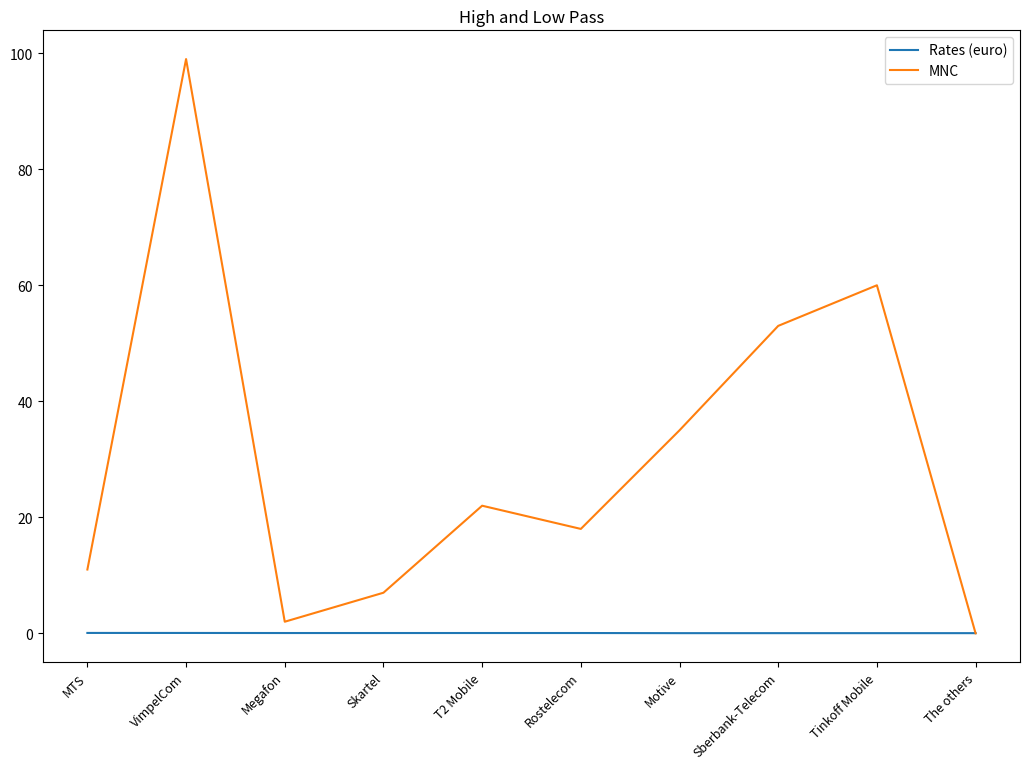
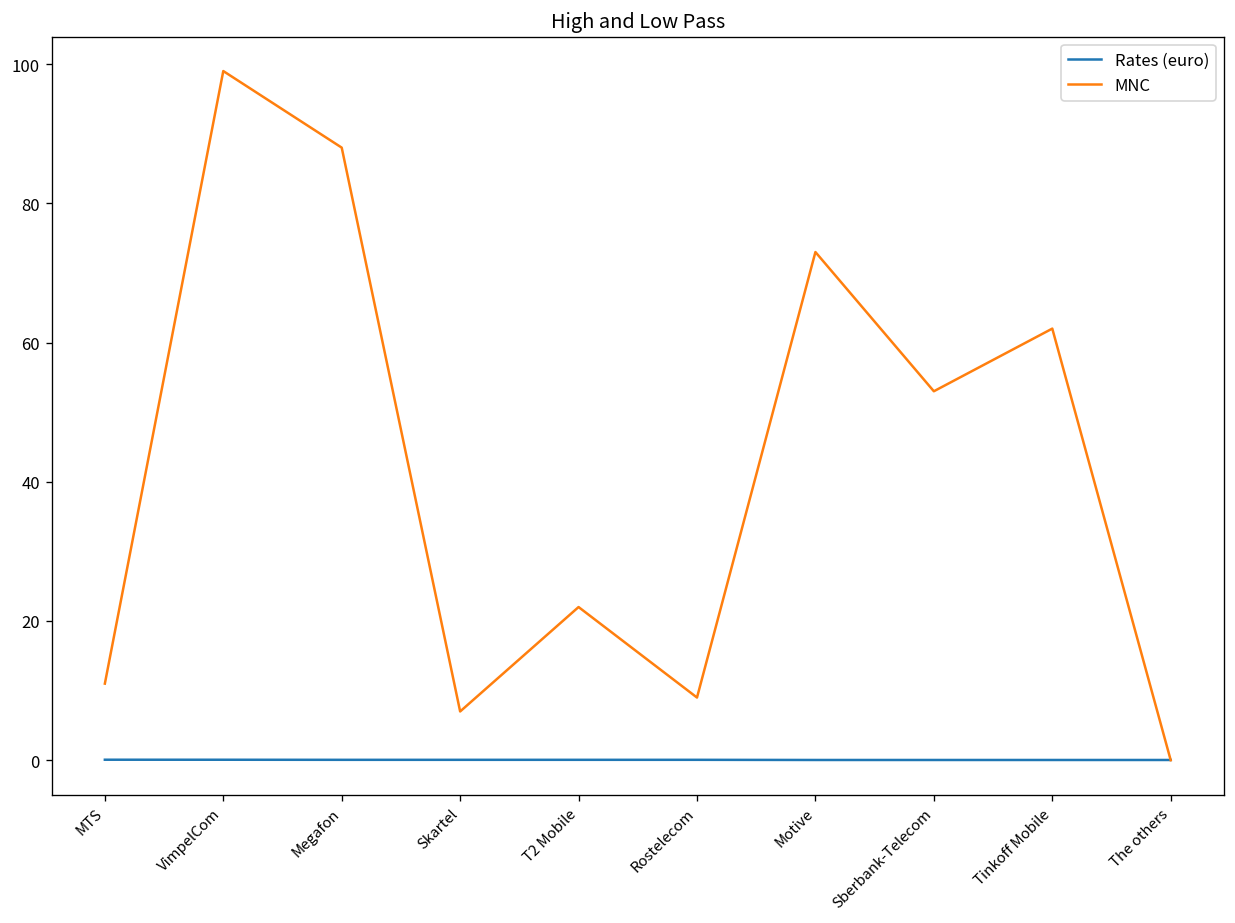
  {
    "Rates (euro)": {
      "MTS": 0,
      "VimpelCom": 0,
      "Megafon": 0,
      "Skartel": 0,
      "T2 Mobile": 0,
      "Rostelecom": 0,
      "Motive": 0,
      "Sberbank-Telecom": 0,
      "Tinkoff Mobile": 0
    },
    "MNC": {
      "MTS": 11,
      "VimpelCom": 99,
-     "Megafon": 2,
+     "Megafon": 88,
      "Skartel": 7,
      "T2 Mobile": 22,
-     "Rostelecom": 18,
-     "Motive": 35,
+     "Rostelecom": 9,
+     "Motive": 73,
      "Sberbank-Telecom": 53,
-     "Tinkoff Mobile": 60
+     "Tinkoff Mobile": 62
    }
  }
